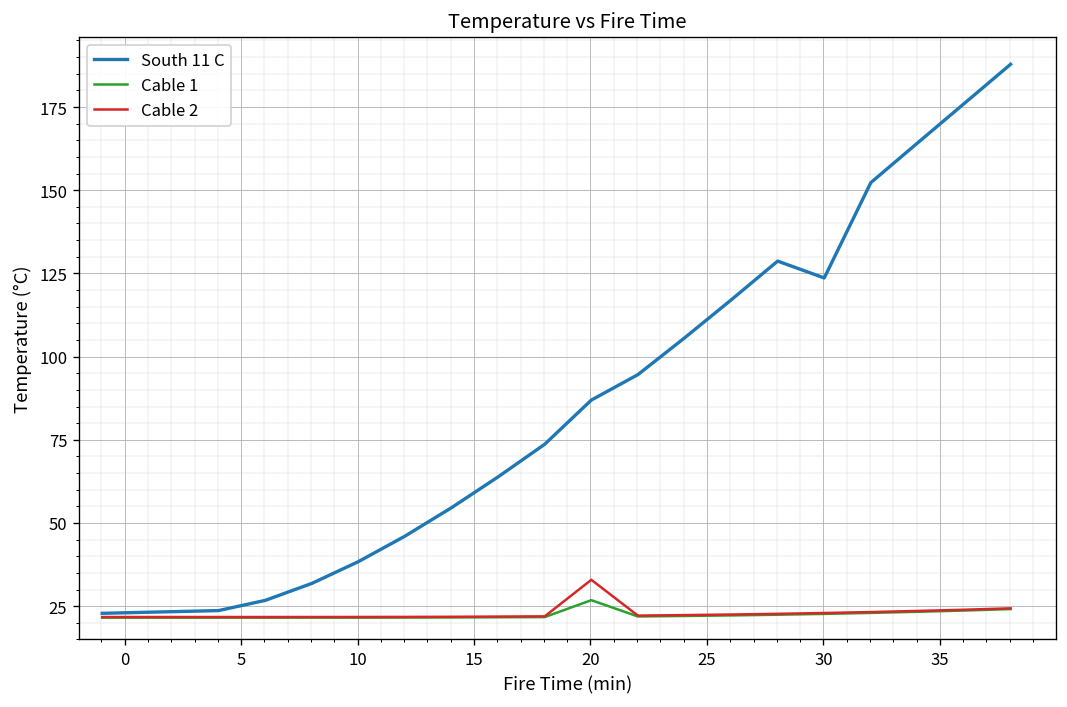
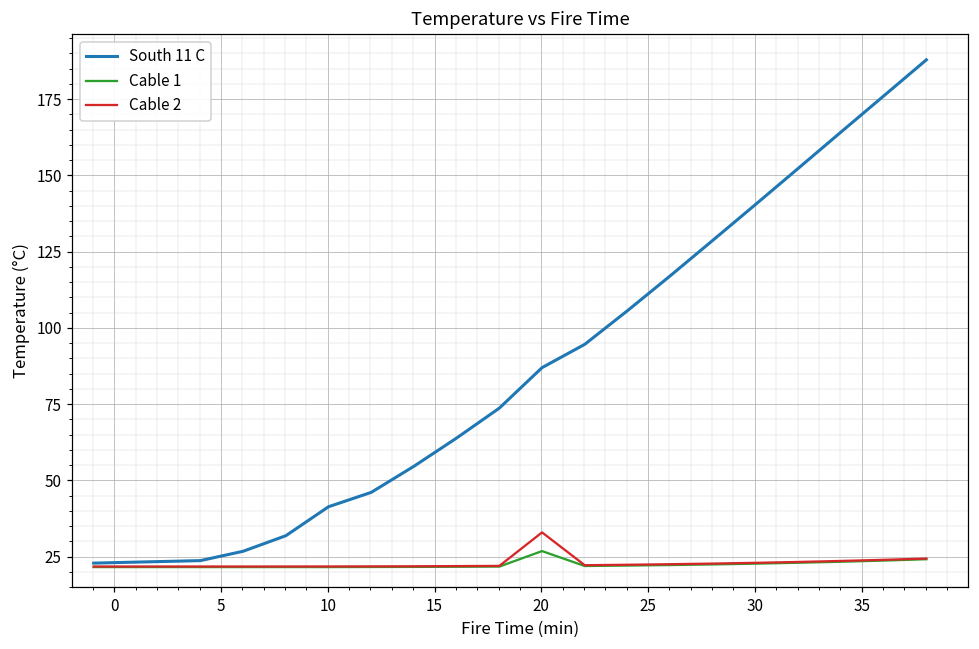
  {
    "South 11 C": {
-     "10": 38,
+     "10": 41,
      "20": 87,
-     "30": 124
+     "30": 140
    },
    "Cable 1": {
      "20": 27
    },
    "Cable 2": {
      "20": 33
    }
  }
